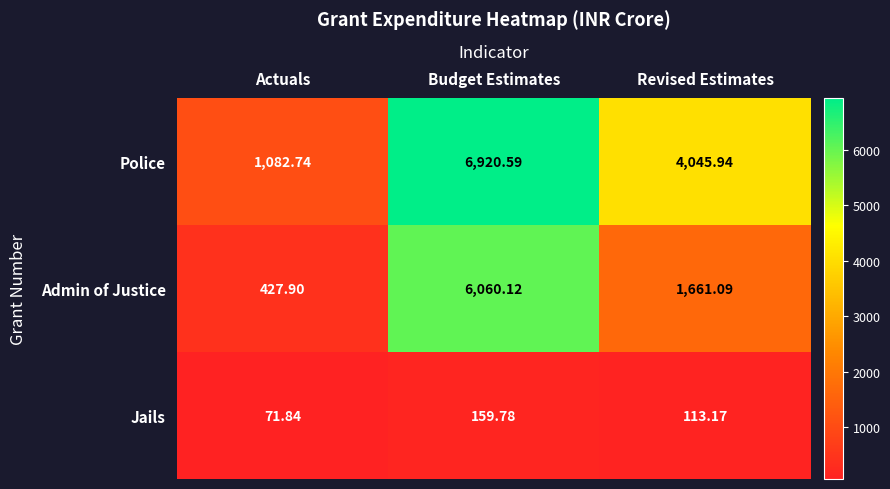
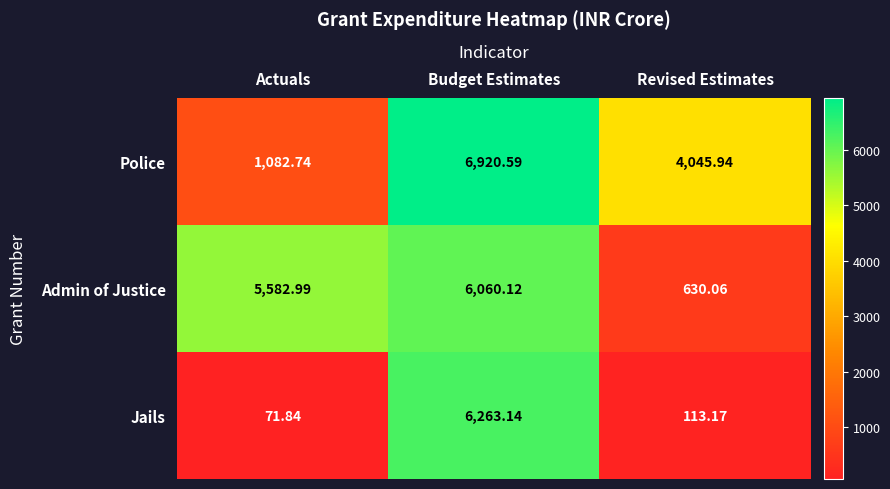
  {
    "Police": {
      "Actuals": "1,082.74",
      "Budget Estimates": "6,920.59",
      "Revised Estimates": "4,045.94"
    },
    "Admin of Justice": {
-     "Actuals": "427.90",
+     "Actuals": "5,582.99",
      "Budget Estimates": "6,060.12",
-     "Revised Estimates": "1,661.09"
+     "Revised Estimates": "630.06"
    },
    "Jails": {
      "Actuals": "71.84",
-     "Budget Estimates": "159.78",
+     "Budget Estimates": "6,263.14",
      "Revised Estimates": "113.17"
    }
  }
